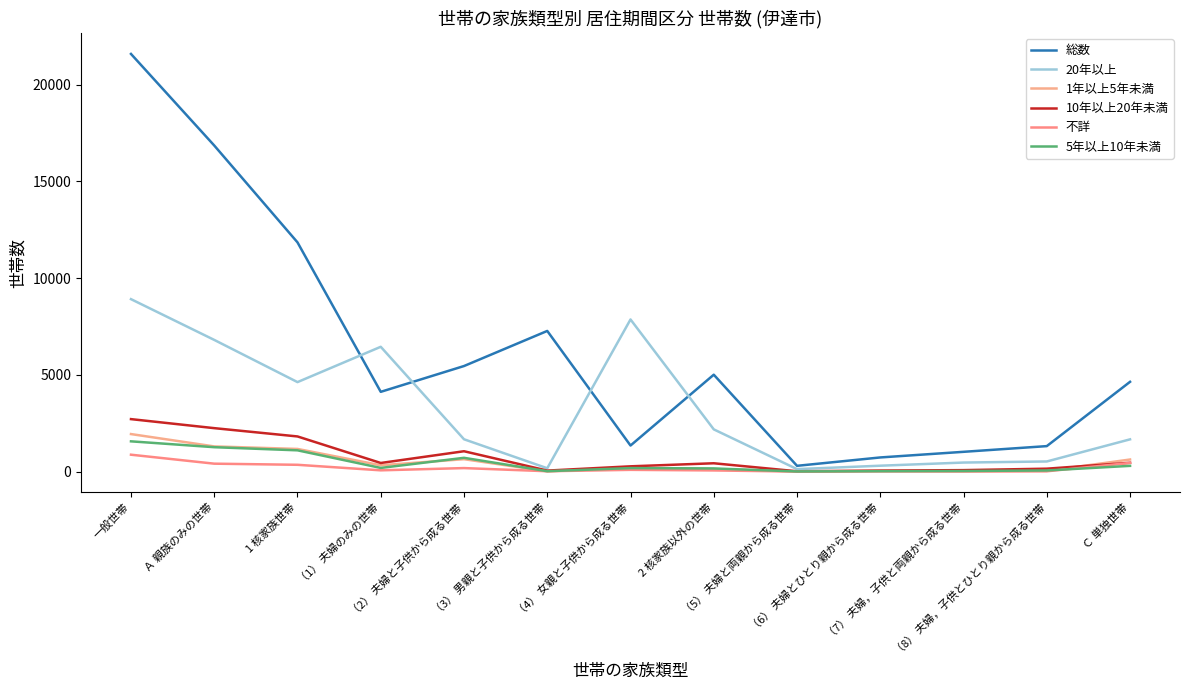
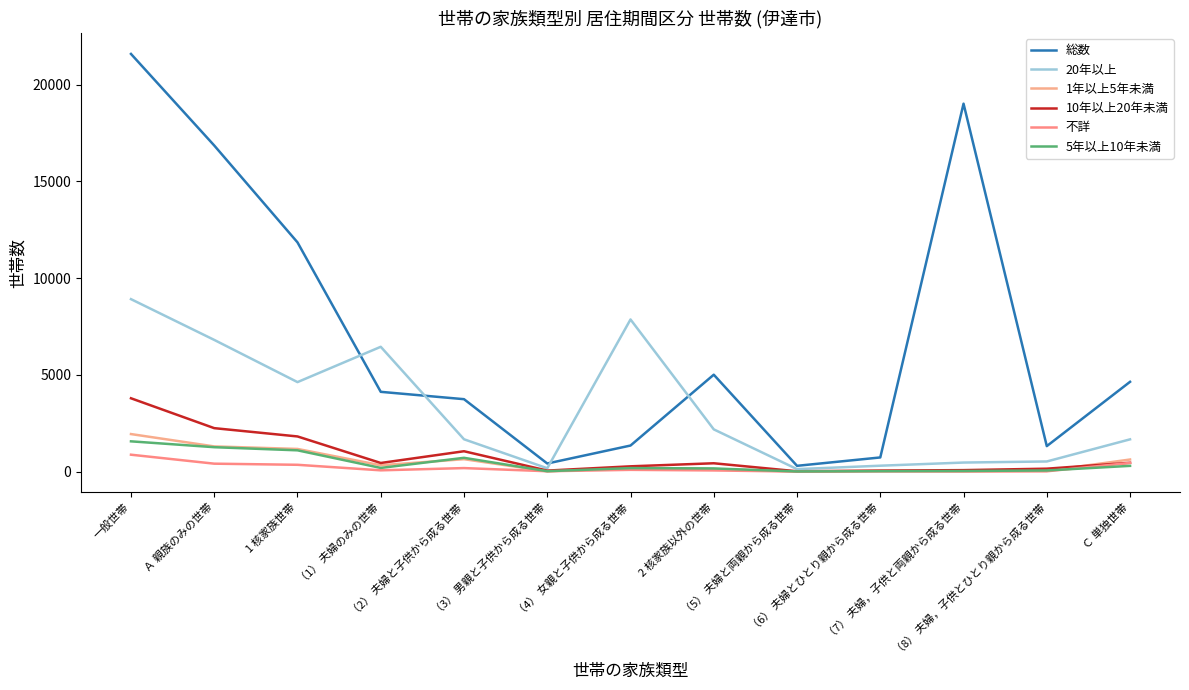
  {
    "総数": {
      "一般世帯": 21600,
      "Ａ 親族のみの世帯": 16900,
      "1 核家族世帯": 11900,
      "（1） 夫婦のみの世帯": 4100,
-     "（2） 夫婦と子供から成る世帯": 5500,
-     "（3） 男親と子供から成る世帯": 7300,
+     "（2） 夫婦と子供から成る世帯": 3700,
+     "（3） 男親と子供から成る世帯": 400,
      "（4） 女親と子供から成る世帯": 1300,
      "2 核家族以外の世帯": 5000,
      "（5） 夫婦と両親から成る世帯": 300,
      "（6） 夫婦とひとり親から成る世帯": 700,
-     "（7） 夫婦，子供と両親から成る世帯": 1000,
+     "（7） 夫婦，子供と両親から成る世帯": 19000,
      "（8） 夫婦，子供とひとり親から成る世帯": 1300,
      "Ｃ 単独世帯": 4600
    },
    "20年以上": {
      "一般世帯": 8900,
      "Ａ 親族のみの世帯": 6800,
      "1 核家族世帯": 4600,
      "（1） 夫婦のみの世帯": 6500,
      "（2） 夫婦と子供から成る世帯": 1700,
      "（4） 女親と子供から成る世帯": 7900,
      "2 核家族以外の世帯": 2200,
      "（6） 夫婦とひとり親から成る世帯": 300,
      "（7） 夫婦，子供と両親から成る世帯": 500,
      "（8） 夫婦，子供とひとり親から成る世帯": 500,
      "Ｃ 単独世帯": 1700
    },
    "10年以上20年未満": {
-     "一般世帯": 2700,
+     "一般世帯": 3800,
      "Ａ 親族のみの世帯": 2200,
      "1 核家族世帯": 1800,
      "（2） 夫婦と子供から成る世帯": 1100,
      "2 核家族以外の世帯": 400
    },
    "5年以上10年未満": {
      "一般世帯": 1600,
      "Ｃ 単独世帯": 300
    }
  }
